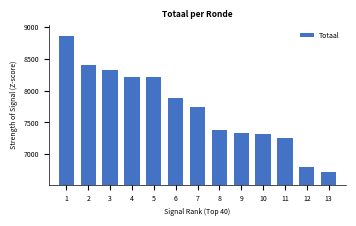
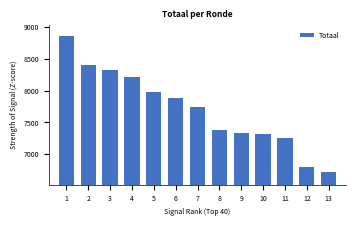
  {
    "1": 8800,
    "2": 8400,
    "3": 8300,
    "4": 8200,
-   "5": 8200,
+   "5": 8000,
    "6": 7900,
    "7": 7700,
    "8": 7400,
    "9": 7300,
    "10": 7300,
    "11": 7300,
    "12": 6800,
    "13": 6700
  }
